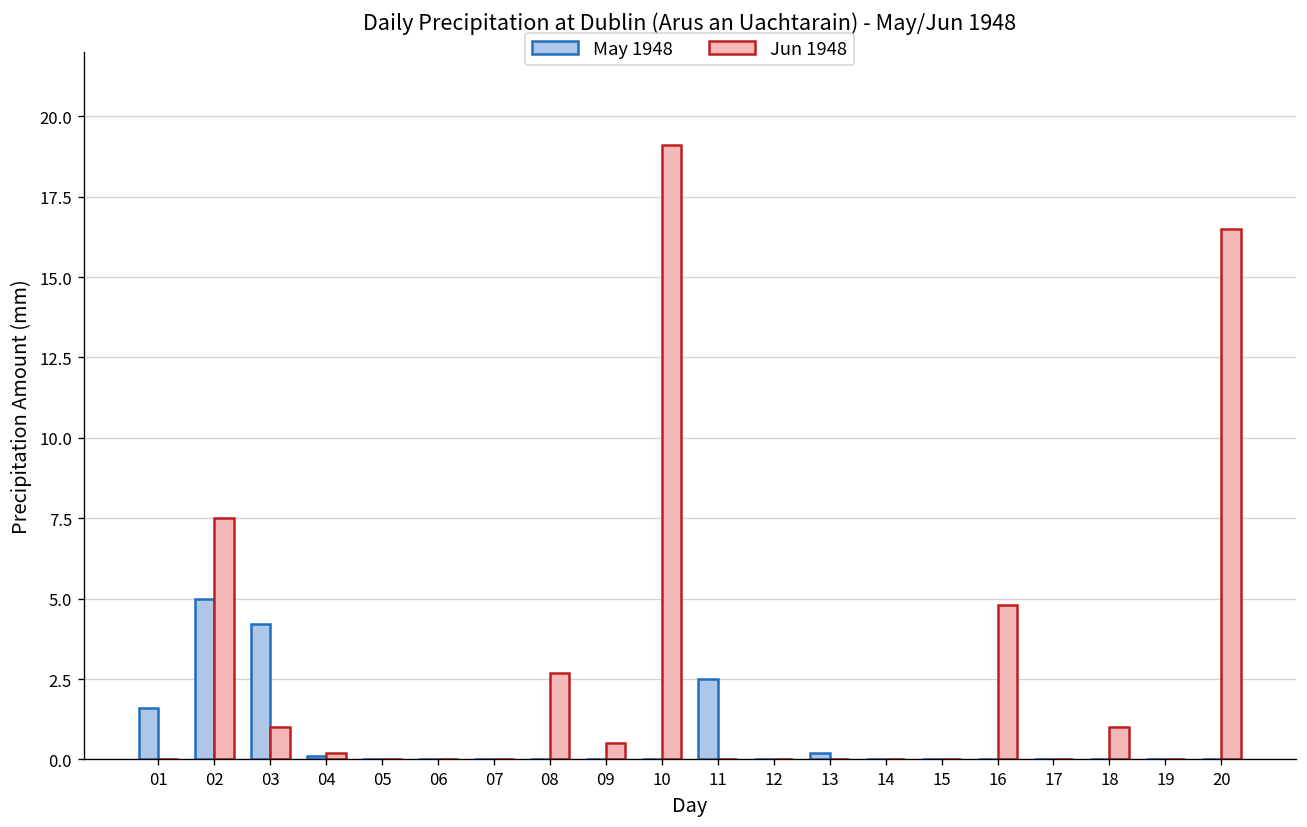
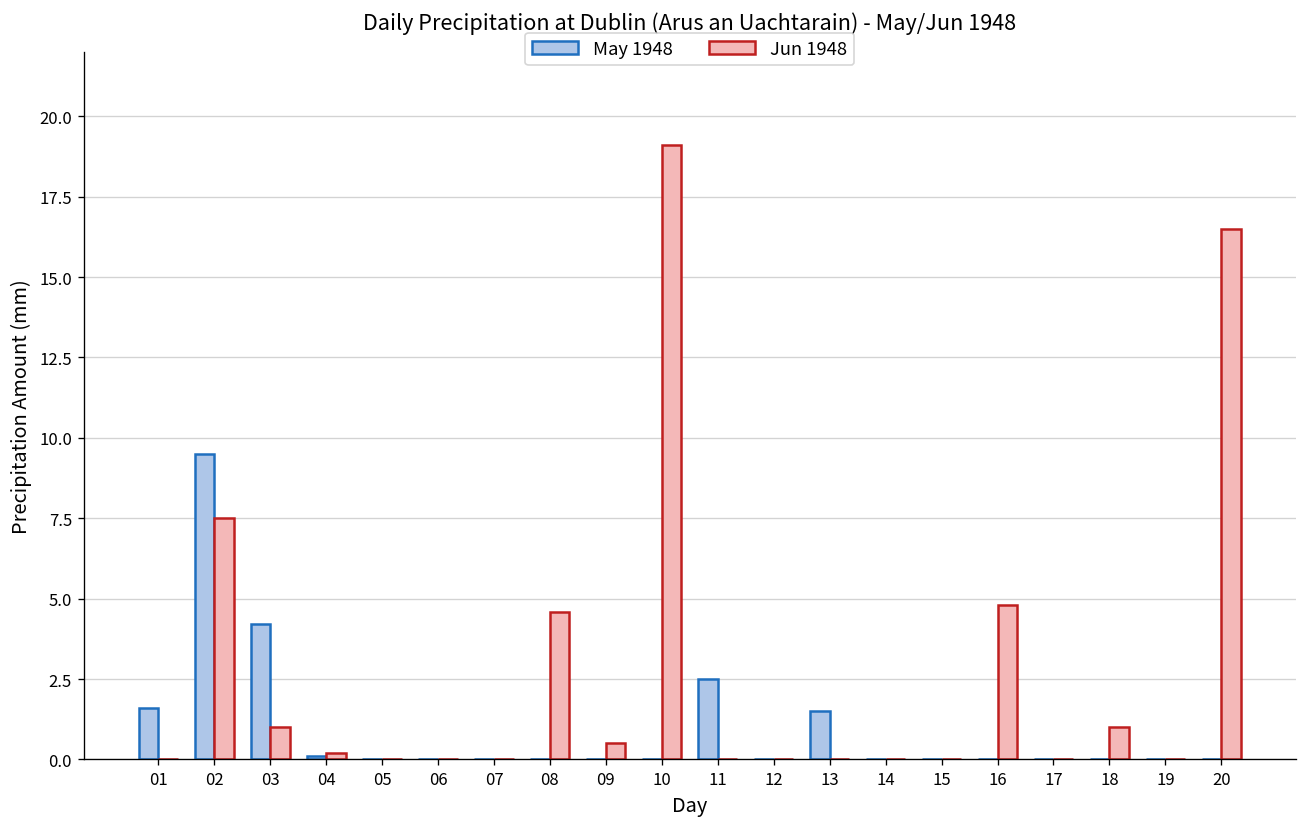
  {
    "May 1948": {
      "01": 1.6,
-     "02": 5.0,
+     "02": 9.5,
      "03": 4.2,
      "04": 0.1,
      "05": 0.0,
      "06": 0.0,
      "07": 0.0,
      "08": 0.0,
      "09": 0.0,
      "10": 0.0,
      "11": 2.5,
      "12": 0.0,
-     "13": 0.2,
+     "13": 1.5,
      "14": 0.0,
      "15": 0.0,
      "16": 0.0,
      "17": 0.0,
      "18": 0.0,
      "19": 0.0,
      "20": 0.0
    },
    "Jun 1948": {
      "01": 0.0,
      "02": 7.5,
      "03": 1.0,
      "04": 0.2,
      "05": 0.0,
      "06": 0.0,
      "07": 0.0,
-     "08": 2.7,
+     "08": 4.6,
      "09": 0.5,
      "10": 19.1,
      "11": 0.0,
      "12": 0.0,
      "13": 0.0,
      "14": 0.0,
      "15": 0.0,
      "16": 4.8,
      "17": 0.0,
      "18": 1.0,
      "19": 0.0,
      "20": 16.5
    }
  }
